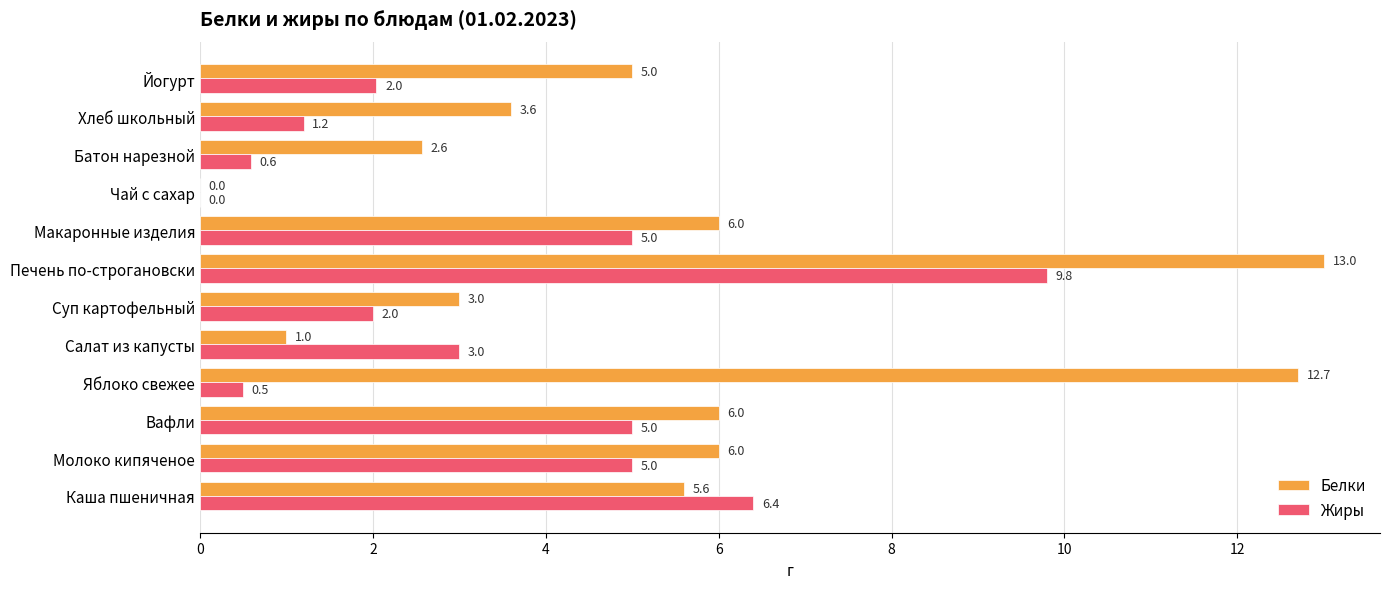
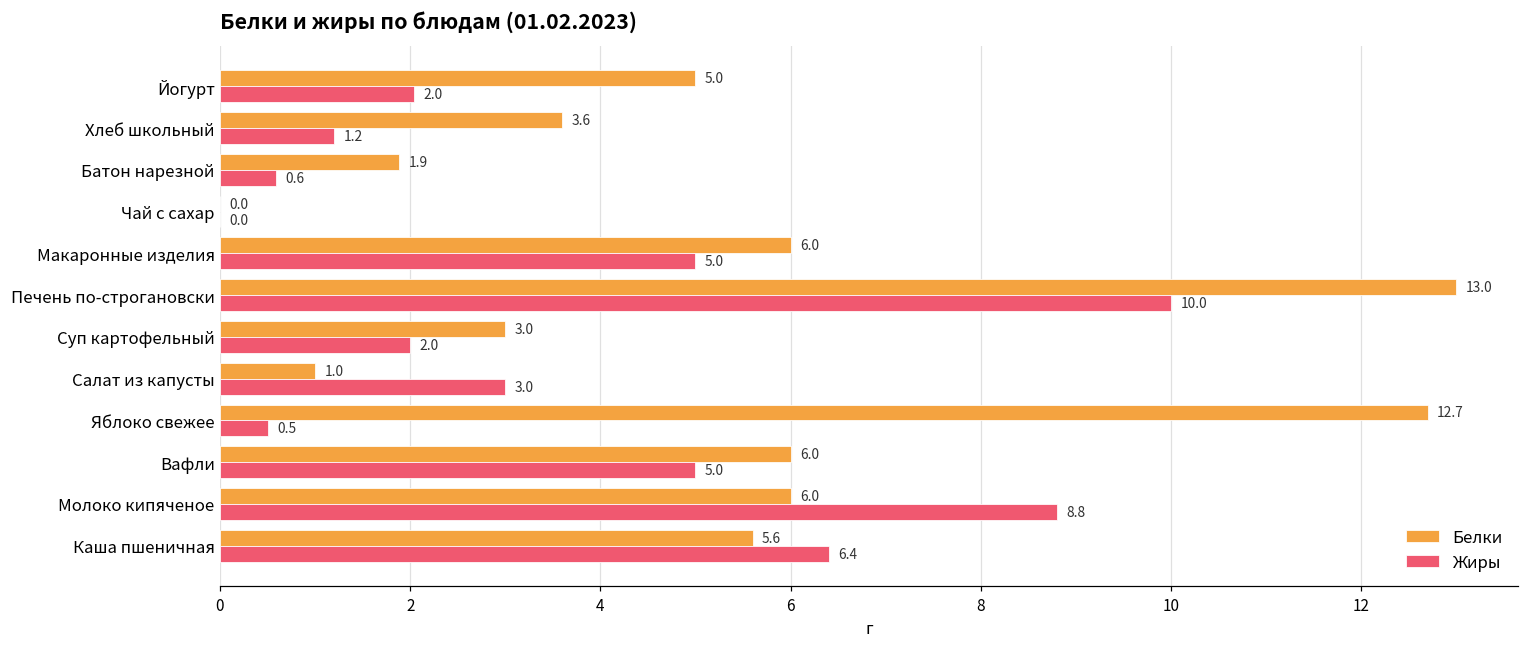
  {
    "Белки": {
      "Йогурт": 5.0,
      "Хлеб школьный": 3.6,
-     "Батон нарезной": 2.6,
+     "Батон нарезной": 1.9,
      "Чай с сахар": 0.0,
      "Макаронные изделия": 6.0,
      "Печень по-строгановски": 13.0,
      "Суп картофельный": 3.0,
      "Салат из капусты": 1.0,
      "Яблоко свежее": 12.7,
      "Вафли": 6.0,
      "Молоко кипяченое": 6.0,
      "Каша пшеничная": 5.6
    },
    "Жиры": {
      "Йогурт": 2.0,
      "Хлеб школьный": 1.2,
      "Батон нарезной": 0.6,
      "Чай с сахар": 0.0,
      "Макаронные изделия": 5.0,
-     "Печень по-строгановски": 9.8,
+     "Печень по-строгановски": 10.0,
      "Суп картофельный": 2.0,
      "Салат из капусты": 3.0,
      "Яблоко свежее": 0.5,
      "Вафли": 5.0,
-     "Молоко кипяченое": 5.0,
+     "Молоко кипяченое": 8.8,
      "Каша пшеничная": 6.4
    }
  }
